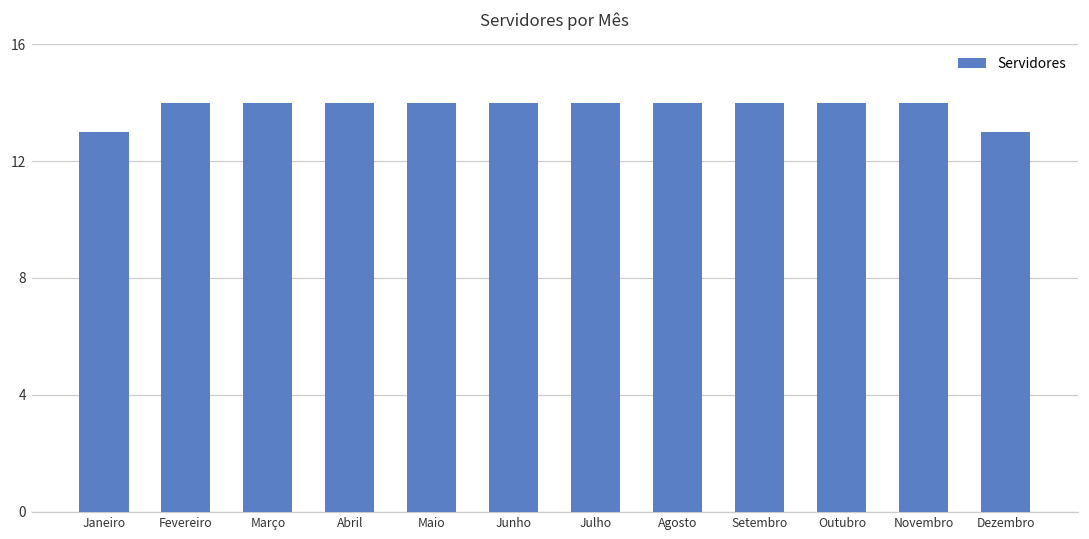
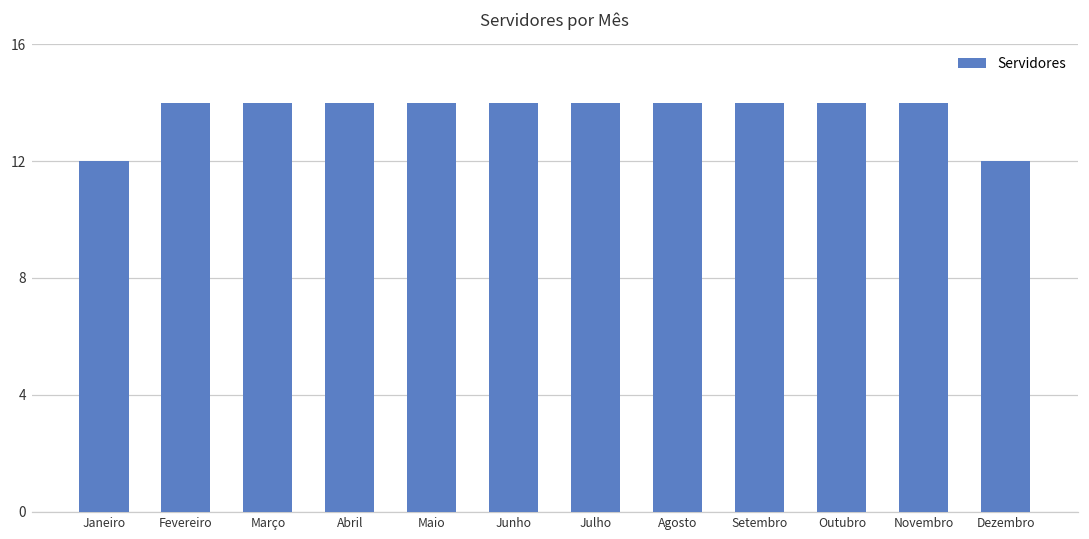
  {
-   "Janeiro": 13,
+   "Janeiro": 12,
    "Fevereiro": 14,
    "Março": 14,
    "Abril": 14,
    "Maio": 14,
    "Junho": 14,
    "Julho": 14,
    "Agosto": 14,
    "Setembro": 14,
    "Outubro": 14,
    "Novembro": 14,
-   "Dezembro": 13
+   "Dezembro": 12
  }
